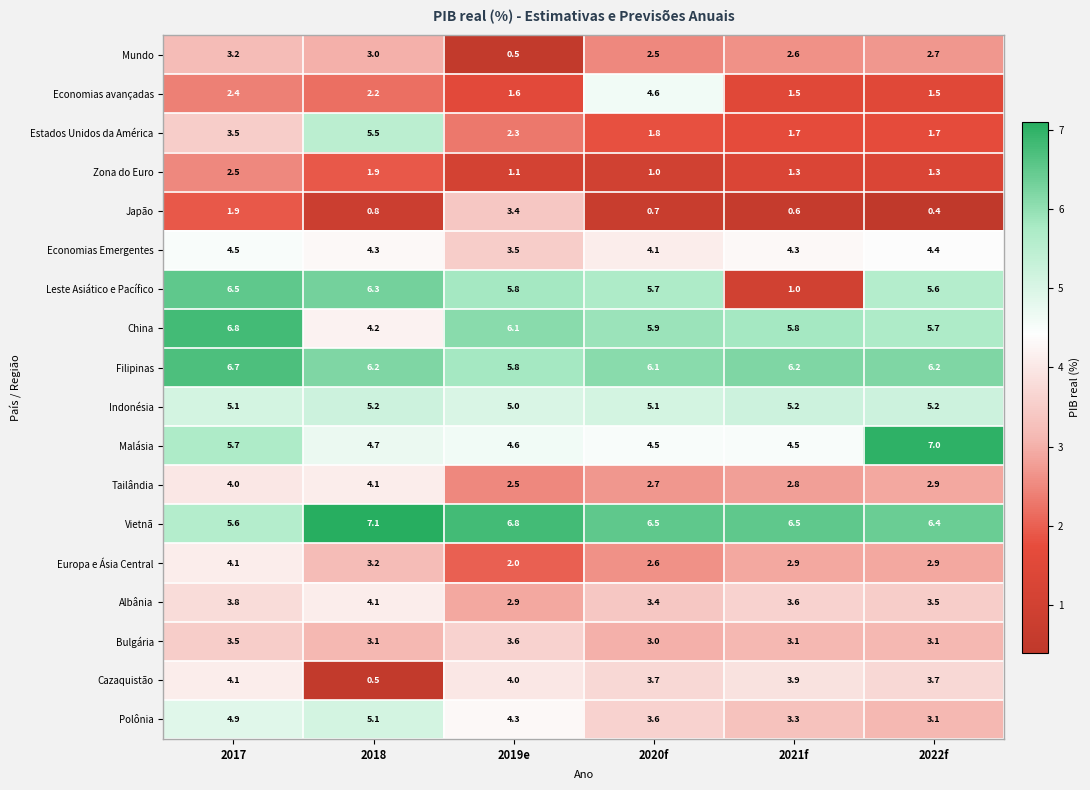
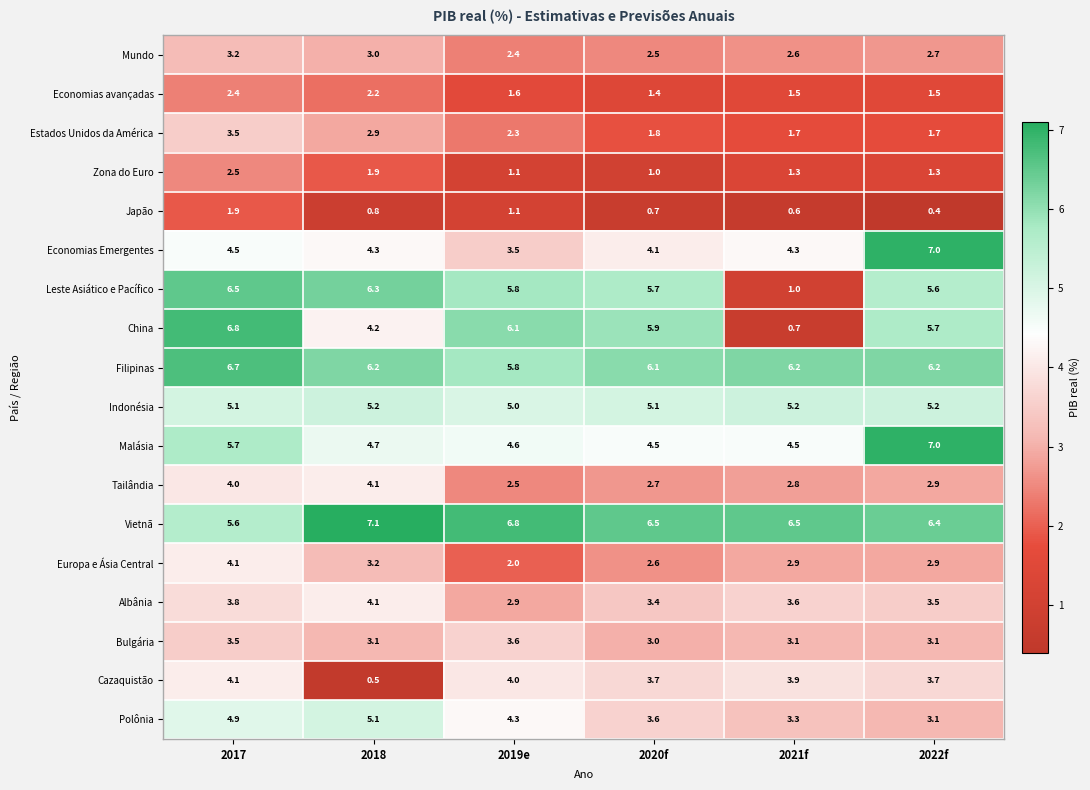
  {
    "Mundo": {
      "2017": 3.2,
      "2018": 3.0,
-     "2019e": 0.5,
+     "2019e": 2.4,
      "2020f": 2.5,
      "2021f": 2.6,
      "2022f": 2.7
    },
    "Economias avançadas": {
      "2017": 2.4,
      "2018": 2.2,
      "2019e": 1.6,
-     "2020f": 4.6,
+     "2020f": 1.4,
      "2021f": 1.5,
      "2022f": 1.5
    },
    "Estados Unidos da América": {
      "2017": 3.5,
-     "2018": 5.5,
+     "2018": 2.9,
      "2019e": 2.3,
      "2020f": 1.8,
      "2021f": 1.7,
      "2022f": 1.7
    },
    "Zona do Euro": {
      "2017": 2.5,
      "2018": 1.9,
      "2019e": 1.1,
      "2020f": 1.0,
      "2021f": 1.3,
      "2022f": 1.3
    },
    "Japão": {
      "2017": 1.9,
      "2018": 0.8,
-     "2019e": 3.4,
+     "2019e": 1.1,
      "2020f": 0.7,
      "2021f": 0.6,
      "2022f": 0.4
    },
    "Economias Emergentes": {
      "2017": 4.5,
      "2018": 4.3,
      "2019e": 3.5,
      "2020f": 4.1,
      "2021f": 4.3,
-     "2022f": 4.4
+     "2022f": 7.0
    },
    "Leste Asiático e Pacífico": {
      "2017": 6.5,
      "2018": 6.3,
      "2019e": 5.8,
      "2020f": 5.7,
      "2021f": 1.0,
      "2022f": 5.6
    },
    "China": {
      "2017": 6.8,
      "2018": 4.2,
      "2019e": 6.1,
      "2020f": 5.9,
-     "2021f": 5.8,
+     "2021f": 0.7,
      "2022f": 5.7
    },
    "Filipinas": {
      "2017": 6.7,
      "2018": 6.2,
      "2019e": 5.8,
      "2020f": 6.1,
      "2021f": 6.2,
      "2022f": 6.2
    },
    "Indonésia": {
      "2017": 5.1,
      "2018": 5.2,
      "2019e": 5.0,
      "2020f": 5.1,
      "2021f": 5.2,
      "2022f": 5.2
    },
    "Malásia": {
      "2017": 5.7,
      "2018": 4.7,
      "2019e": 4.6,
      "2020f": 4.5,
      "2021f": 4.5,
      "2022f": 7.0
    },
    "Tailândia": {
      "2017": 4.0,
      "2018": 4.1,
      "2019e": 2.5,
      "2020f": 2.7,
      "2021f": 2.8,
      "2022f": 2.9
    },
    "Vietnã": {
      "2017": 5.6,
      "2018": 7.1,
      "2019e": 6.8,
      "2020f": 6.5,
      "2021f": 6.5,
      "2022f": 6.4
    },
    "Europa e Ásia Central": {
      "2017": 4.1,
      "2018": 3.2,
      "2019e": 2.0,
      "2020f": 2.6,
      "2021f": 2.9,
      "2022f": 2.9
    },
    "Albânia": {
      "2017": 3.8,
      "2018": 4.1,
      "2019e": 2.9,
      "2020f": 3.4,
      "2021f": 3.6,
      "2022f": 3.5
    },
    "Bulgária": {
      "2017": 3.5,
      "2018": 3.1,
      "2019e": 3.6,
      "2020f": 3.0,
      "2021f": 3.1,
      "2022f": 3.1
    },
    "Cazaquistão": {
      "2017": 4.1,
      "2018": 0.5,
      "2019e": 4.0,
      "2020f": 3.7,
      "2021f": 3.9,
      "2022f": 3.7
    },
    "Polônia": {
      "2017": 4.9,
      "2018": 5.1,
      "2019e": 4.3,
      "2020f": 3.6,
      "2021f": 3.3,
      "2022f": 3.1
    }
  }
